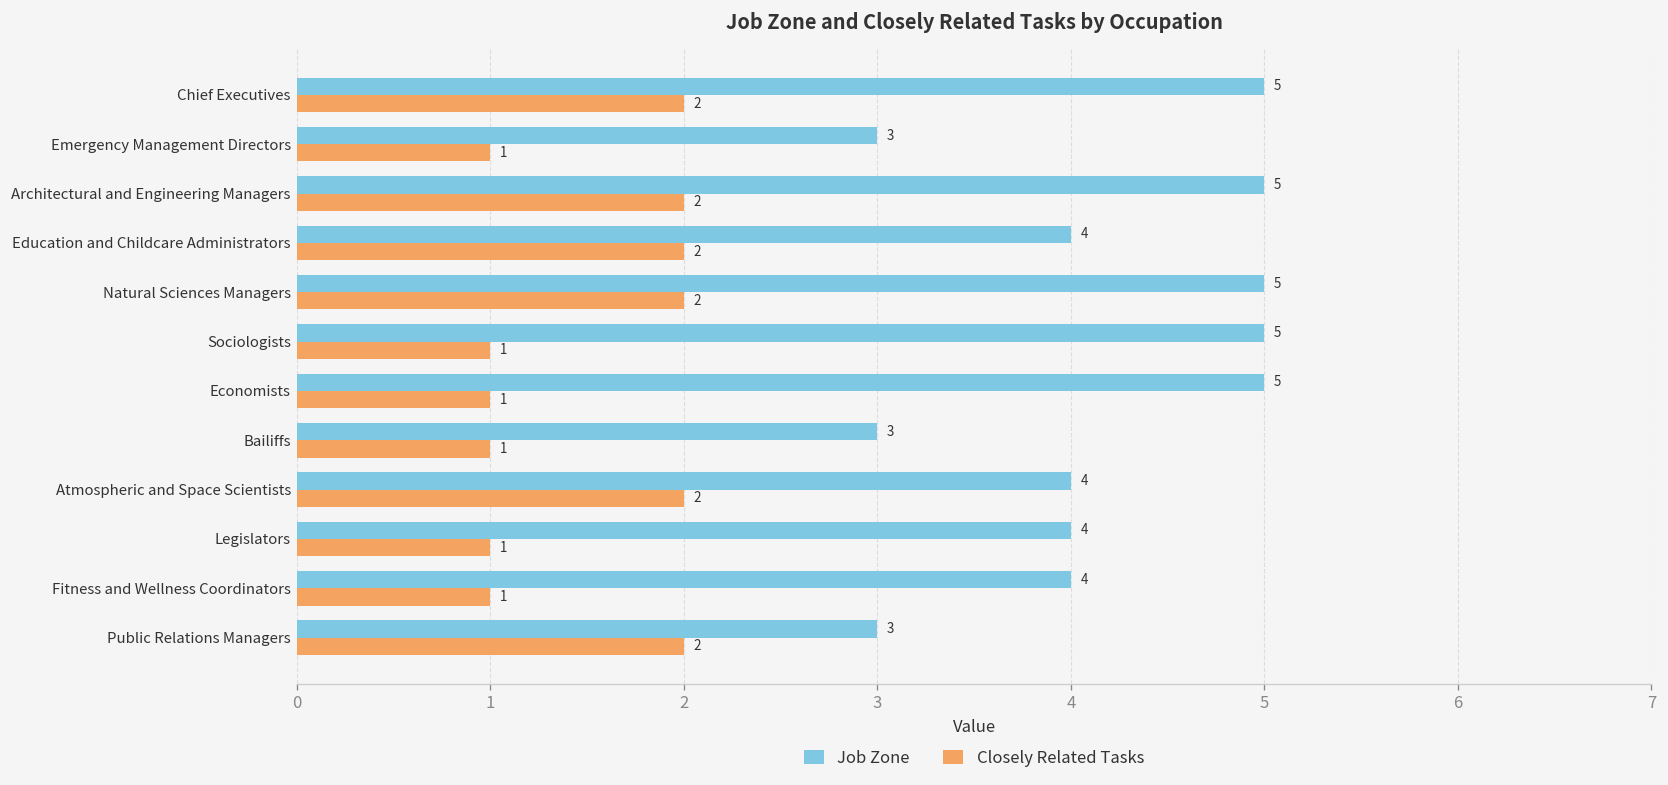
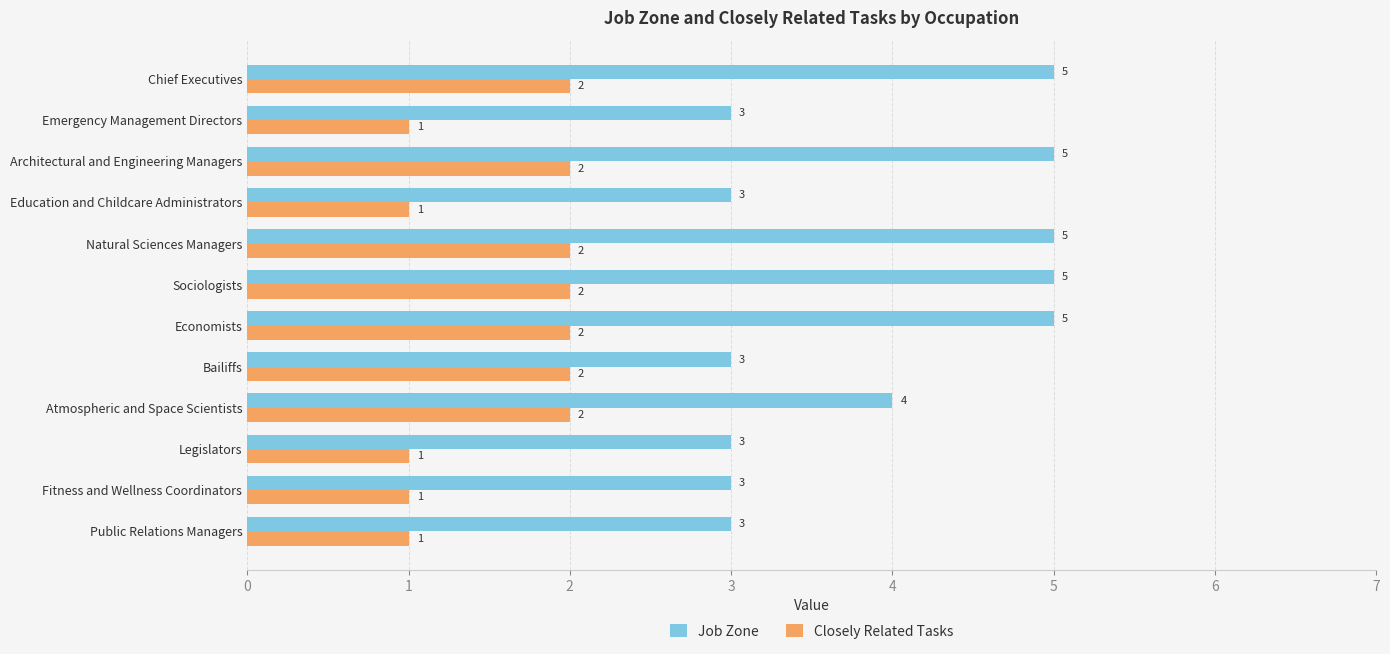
  {
    "Job Zone": {
      "Chief Executives": 5,
      "Emergency Management Directors": 3,
      "Architectural and Engineering Managers": 5,
-     "Education and Childcare Administrators": 4,
+     "Education and Childcare Administrators": 3,
      "Natural Sciences Managers": 5,
      "Sociologists": 5,
      "Economists": 5,
      "Bailiffs": 3,
      "Atmospheric and Space Scientists": 4,
-     "Legislators": 4,
-     "Fitness and Wellness Coordinators": 4,
+     "Legislators": 3,
+     "Fitness and Wellness Coordinators": 3,
      "Public Relations Managers": 3
    },
    "Closely Related Tasks": {
      "Chief Executives": 2,
      "Emergency Management Directors": 1,
      "Architectural and Engineering Managers": 2,
-     "Education and Childcare Administrators": 2,
+     "Education and Childcare Administrators": 1,
      "Natural Sciences Managers": 2,
-     "Sociologists": 1,
-     "Economists": 1,
-     "Bailiffs": 1,
+     "Sociologists": 2,
+     "Economists": 2,
+     "Bailiffs": 2,
      "Atmospheric and Space Scientists": 2,
      "Legislators": 1,
      "Fitness and Wellness Coordinators": 1,
-     "Public Relations Managers": 2
+     "Public Relations Managers": 1
    }
  }
